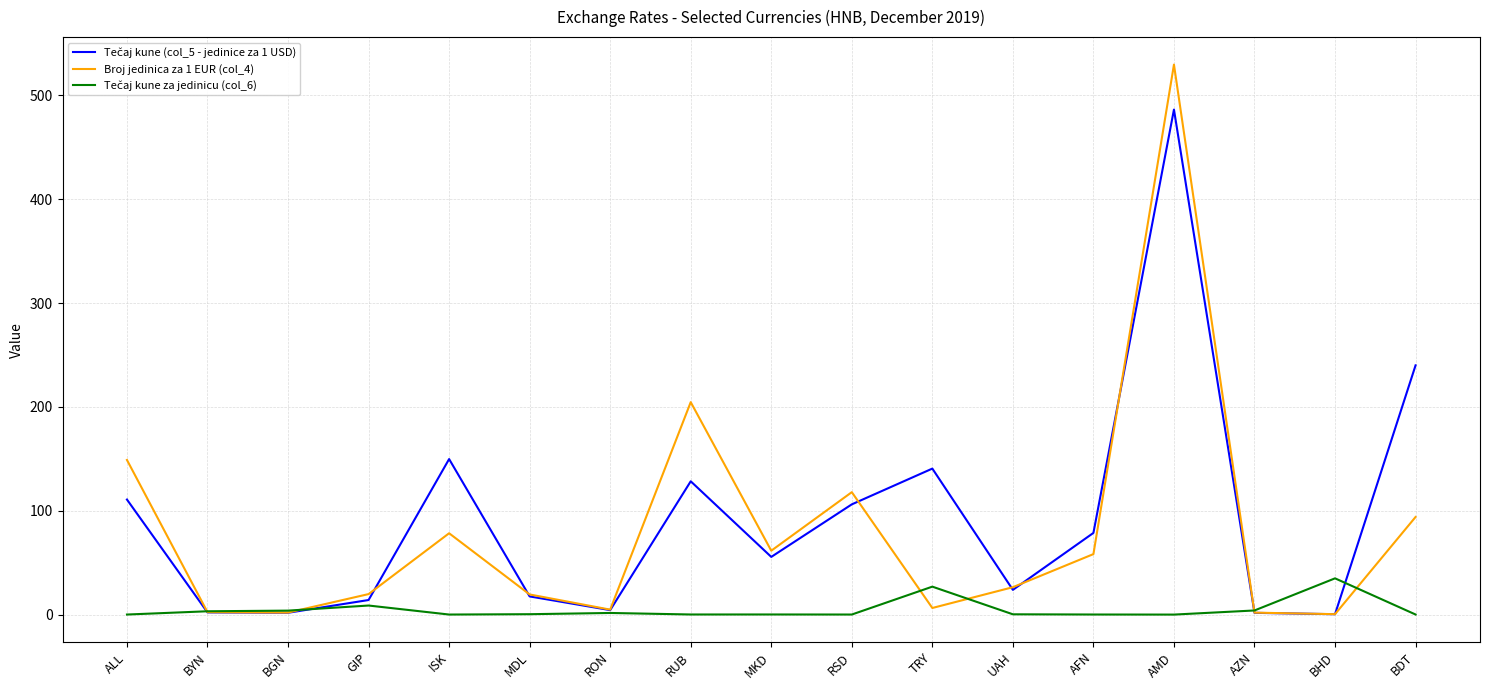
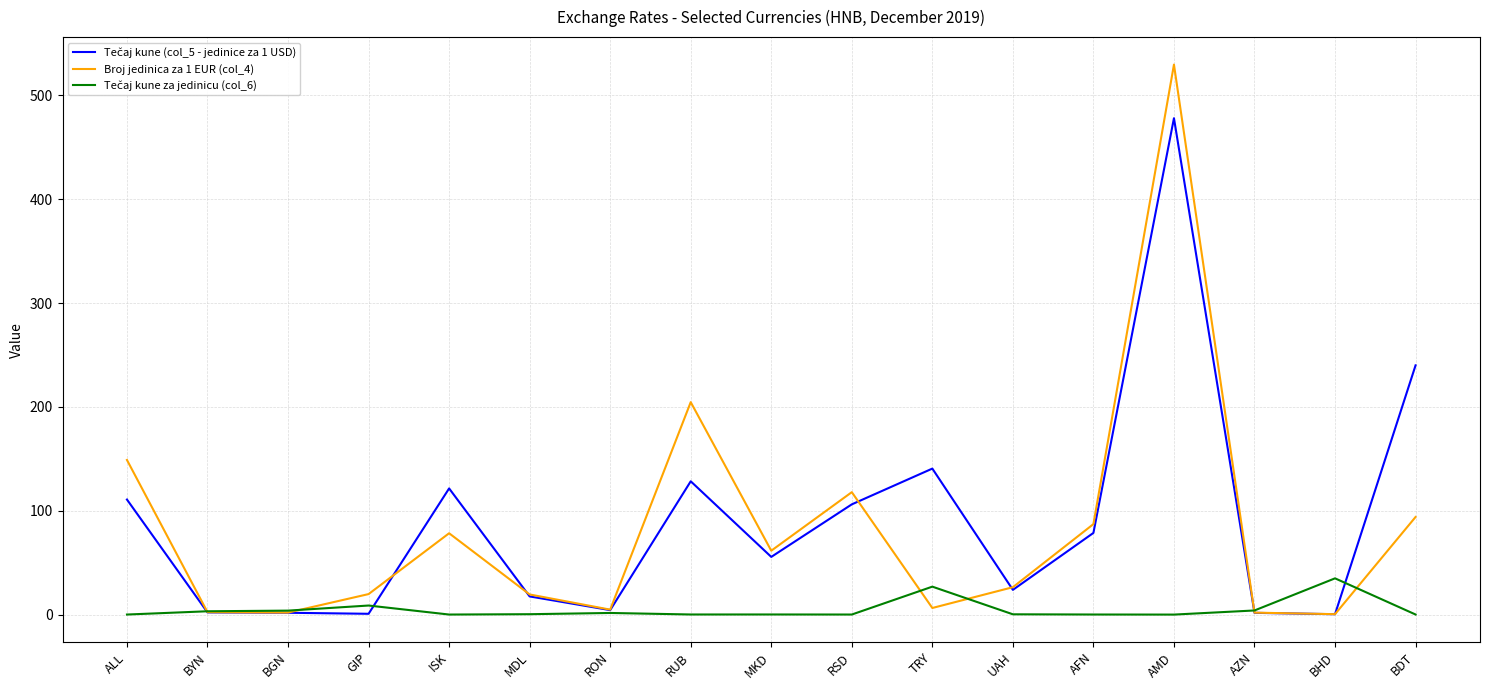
  {
    "Tečaj kune (col_5 - jedinice za 1 USD)": {
      "ALL": 111,
-     "GIP": 14,
-     "ISK": 150,
+     "GIP": 1,
+     "ISK": 121,
      "RUB": 128,
      "MKD": 56,
      "RSD": 106,
      "TRY": 141,
      "UAH": 24,
      "AFN": 79,
-     "AMD": 486,
+     "AMD": 478,
      "BDT": 240
    },
    "Broj jedinica za 1 EUR (col_4)": {
      "ALL": 149,
      "GIP": 20,
      "ISK": 78,
      "RUB": 205,
      "MKD": 62,
      "RSD": 118,
      "TRY": 6,
      "UAH": 26,
-     "AFN": 58,
+     "AFN": 87,
      "AMD": 530,
      "BDT": 94
    },
    "Tečaj kune za jedinicu (col_6)": {
      "ALL": 0,
      "GIP": 9,
      "ISK": 0,
      "MDL": 0,
      "RON": 2,
      "RUB": 0,
      "MKD": 0,
      "RSD": 0,
      "TRY": 27,
      "UAH": 0,
      "AFN": 0,
      "AMD": 0,
      "BHD": 35,
      "BDT": 0
    }
  }
